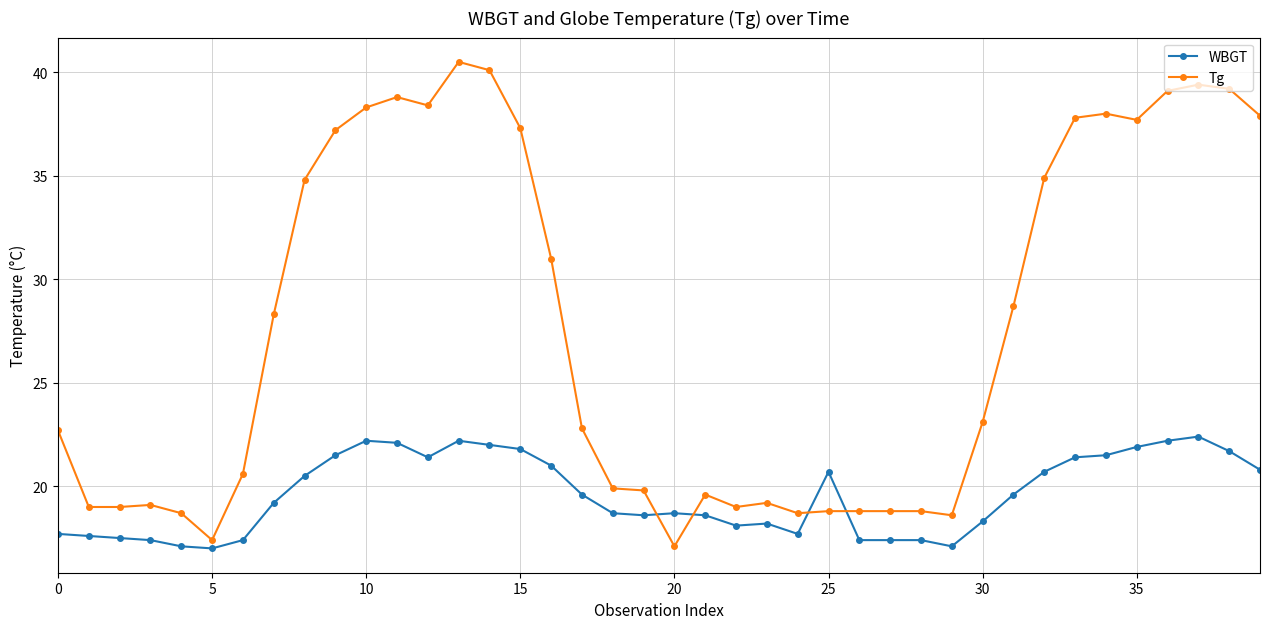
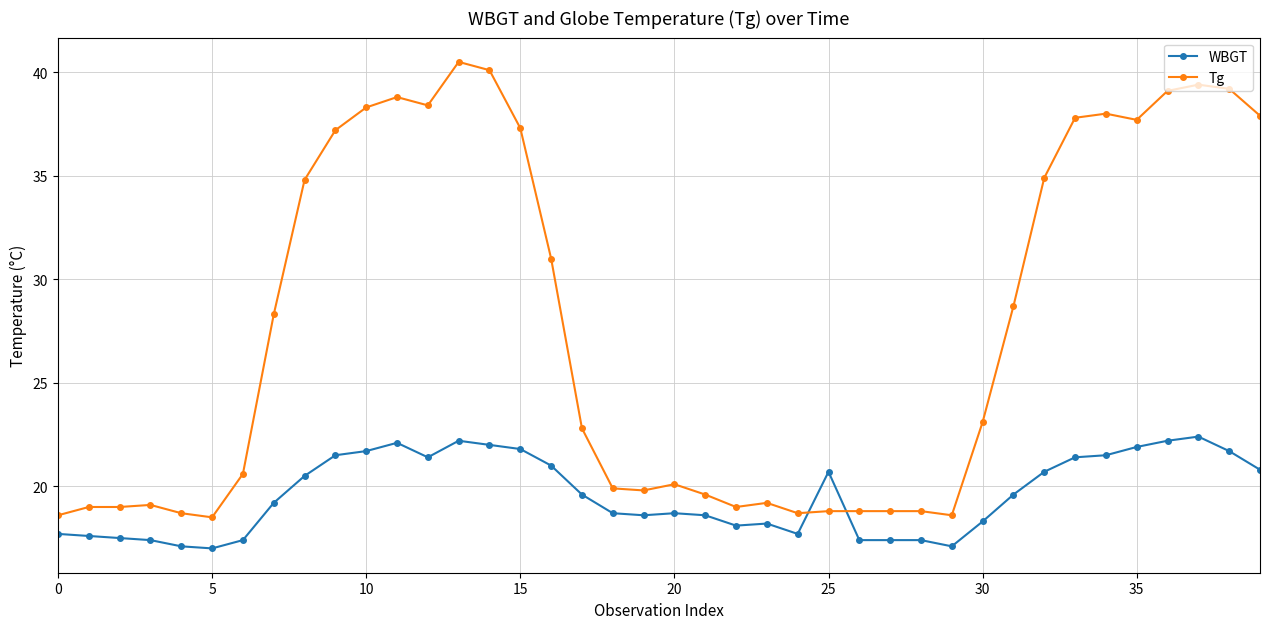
  {
    "WBGT": {
      "0": 17.7,
      "5": 17.0,
-     "10": 22.2,
+     "10": 21.7,
      "15": 21.8,
      "20": 18.7,
      "25": 20.7,
      "30": 18.3,
      "35": 21.9
    },
    "Tg": {
-     "0": 22.7,
-     "5": 17.4,
+     "0": 18.6,
+     "5": 18.5,
      "10": 38.3,
      "15": 37.3,
-     "20": 17.1,
+     "20": 20.1,
      "25": 18.8,
      "30": 23.1,
      "35": 37.7
    }
  }
